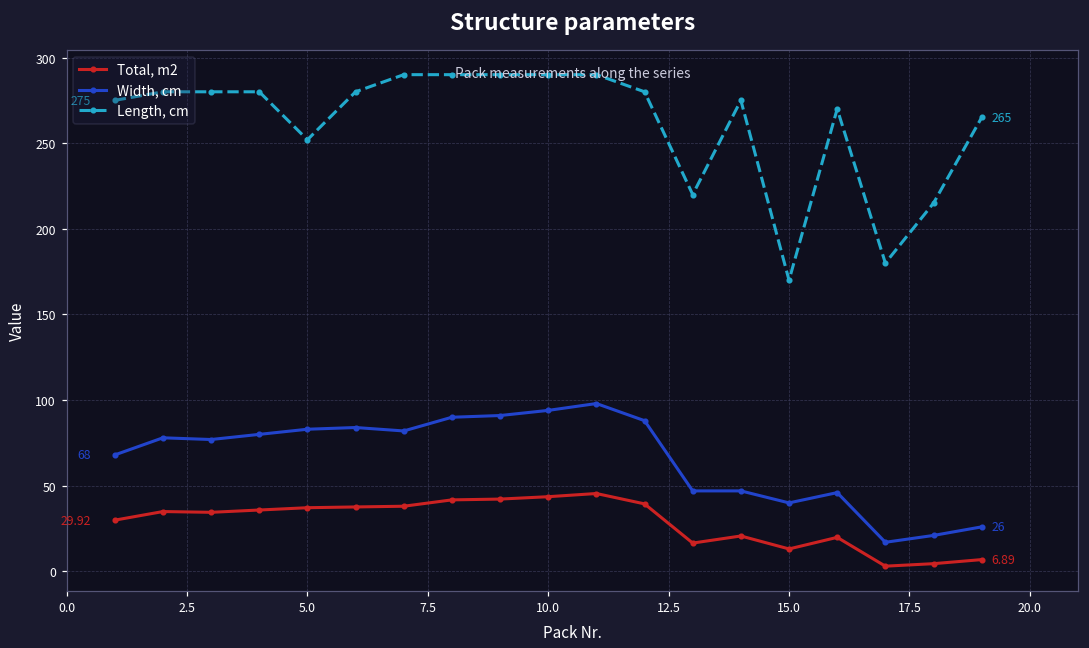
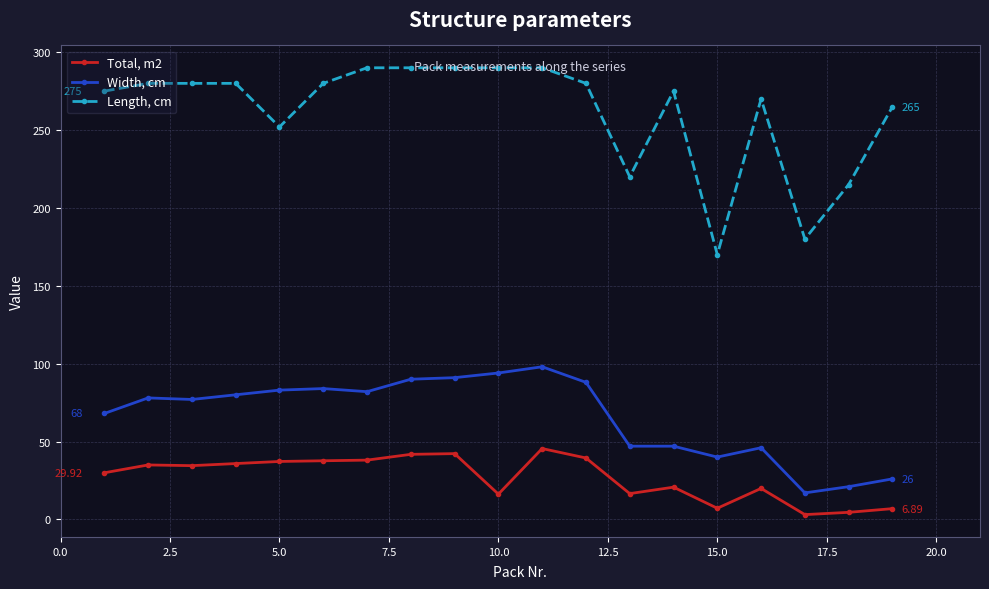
  {
    "Total, m2": {
      "5.0": 37,
-     "10.0": 44,
-     "15.0": 13
+     "10.0": 16,
+     "15.0": 7
    },
    "Width, cm": {
      "5.0": 83,
      "10.0": 94,
      "15.0": 40
    },
    "Length, cm": {
      "5.0": 252,
      "10.0": 290,
      "15.0": 170
    }
  }
